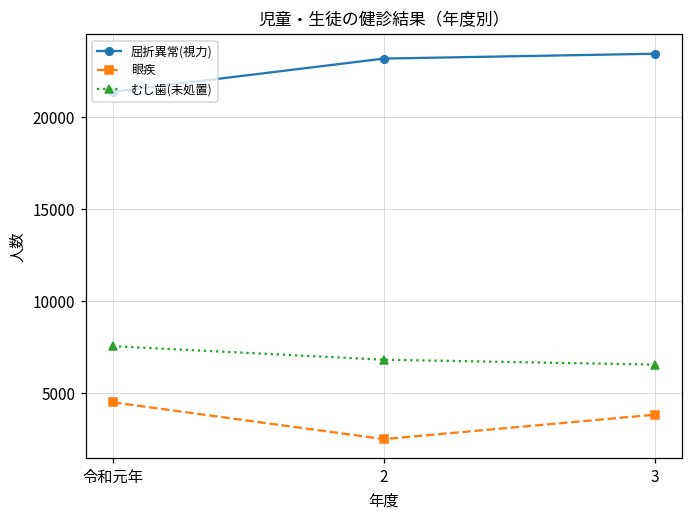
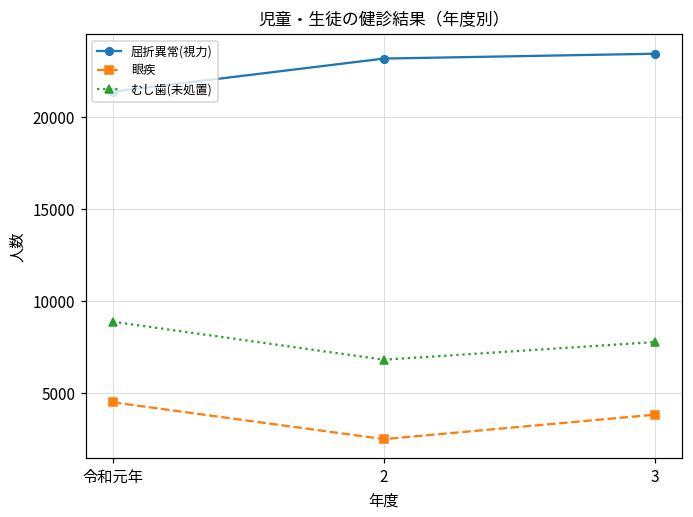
  {
    "屈折異常(視力)": {
      "2": 23200,
      "3": 23400
    },
    "眼疾": {
      "令和元年": 4500,
      "2": 2500,
      "3": 3800
    },
    "むし歯(未処置)": {
-     "令和元年": 7600,
+     "令和元年": 8900,
      "2": 6800,
-     "3": 6600
+     "3": 7800
    }
  }
